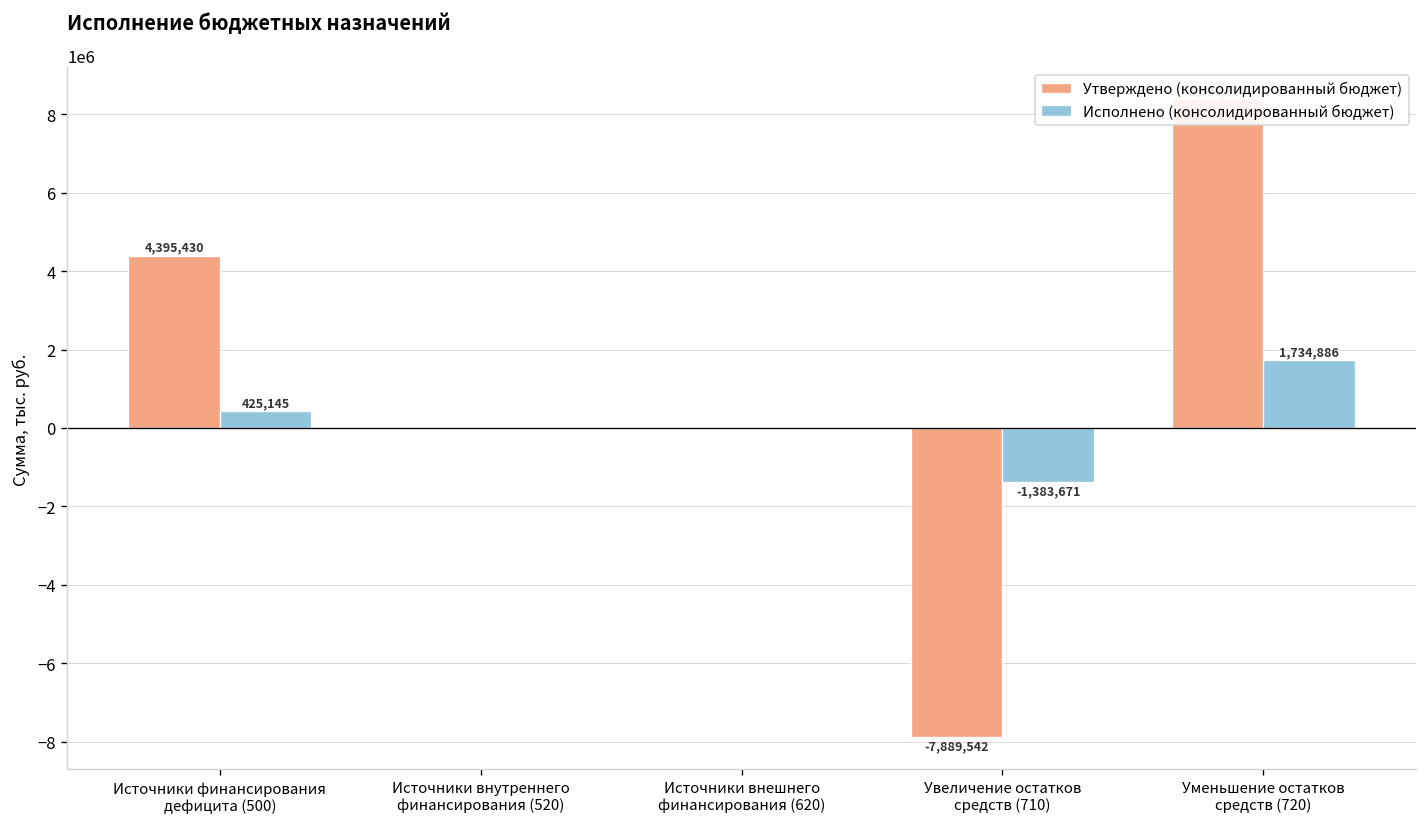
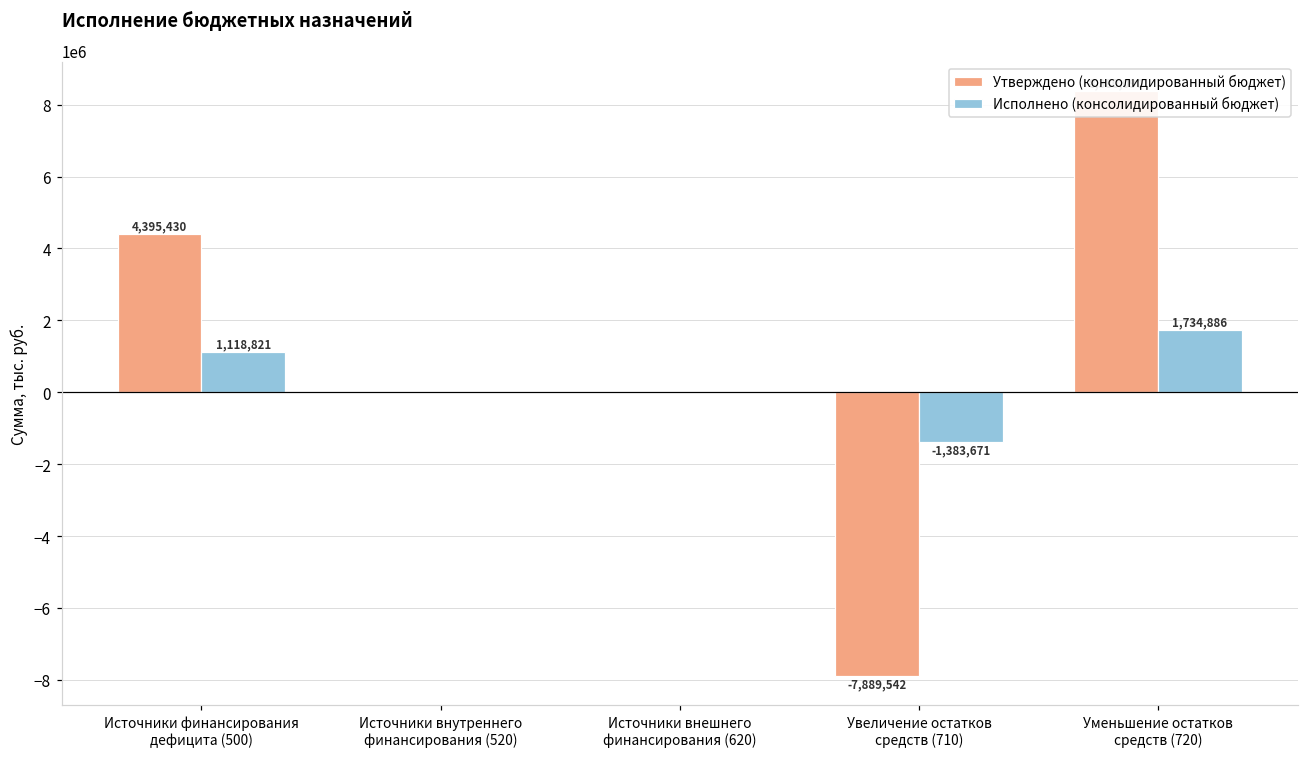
  {
    "Утверждено (консолидированный бюджет)": {
      "Источники финансирования дефицита (500)": "4,395,430",
      "Увеличение остатков средств (710)": "-7,889,542"
    },
    "Исполнено (консолидированный бюджет)": {
-     "Источники финансирования дефицита (500)": "425,145",
+     "Источники финансирования дефицита (500)": "1,118,821",
      "Увеличение остатков средств (710)": "-1,383,671",
      "Уменьшение остатков средств (720)": "1,734,886"
    }
  }
